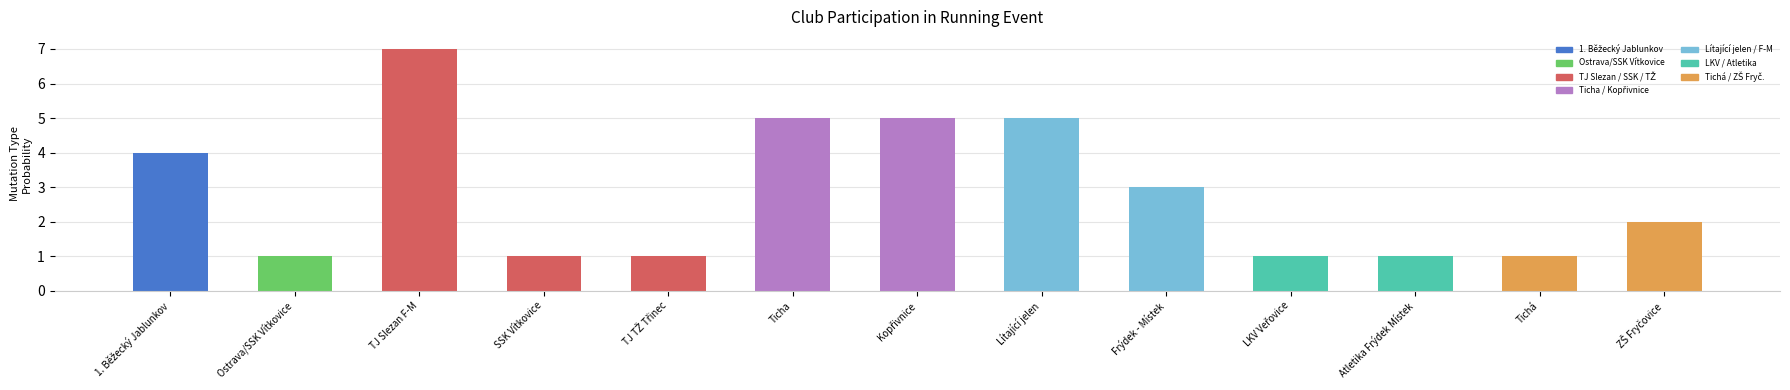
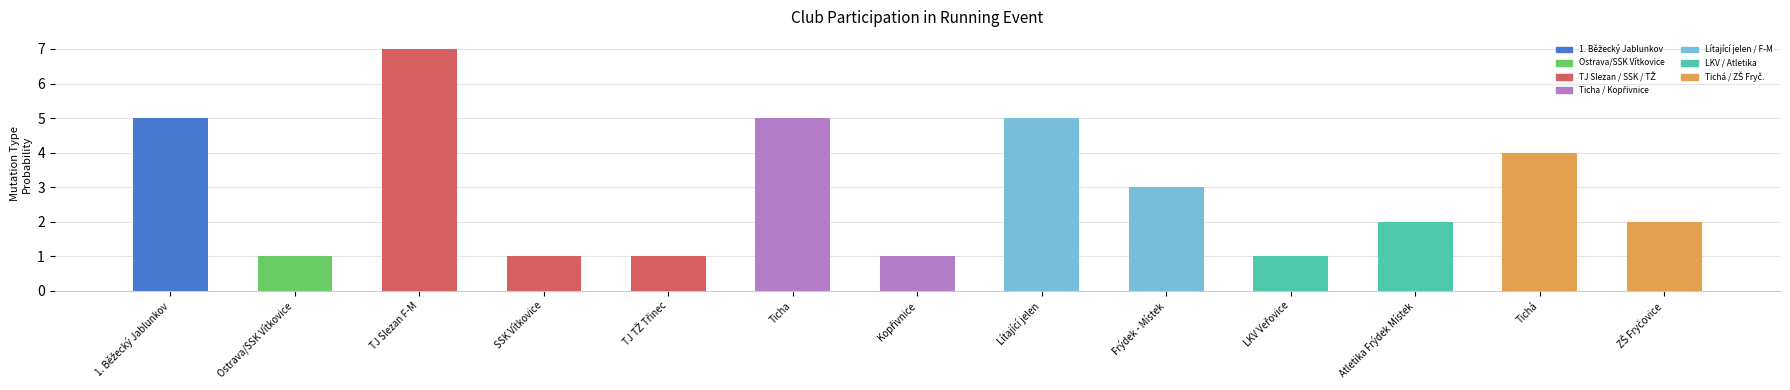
  {
-   "1. Běžecký Jablunkov": 4,
+   "1. Běžecký Jablunkov": 5,
    "Ostrava/SSK Vítkovice": 1,
    "TJ Slezan F-M": 7,
    "SSK Vítkovice": 1,
    "TJ TŽ Třinec": 1,
    "Ticha": 5,
-   "Kopřivnice": 5,
+   "Kopřivnice": 1,
    "Lítající jelen": 5,
    "Frýdek - Místek": 3,
    "LKV Veřovice": 1,
-   "Atletika Frýdek Místek": 1,
-   "Tichá": 1,
+   "Atletika Frýdek Místek": 2,
+   "Tichá": 4,
    "ZŠ Fryčovice": 2
  }
